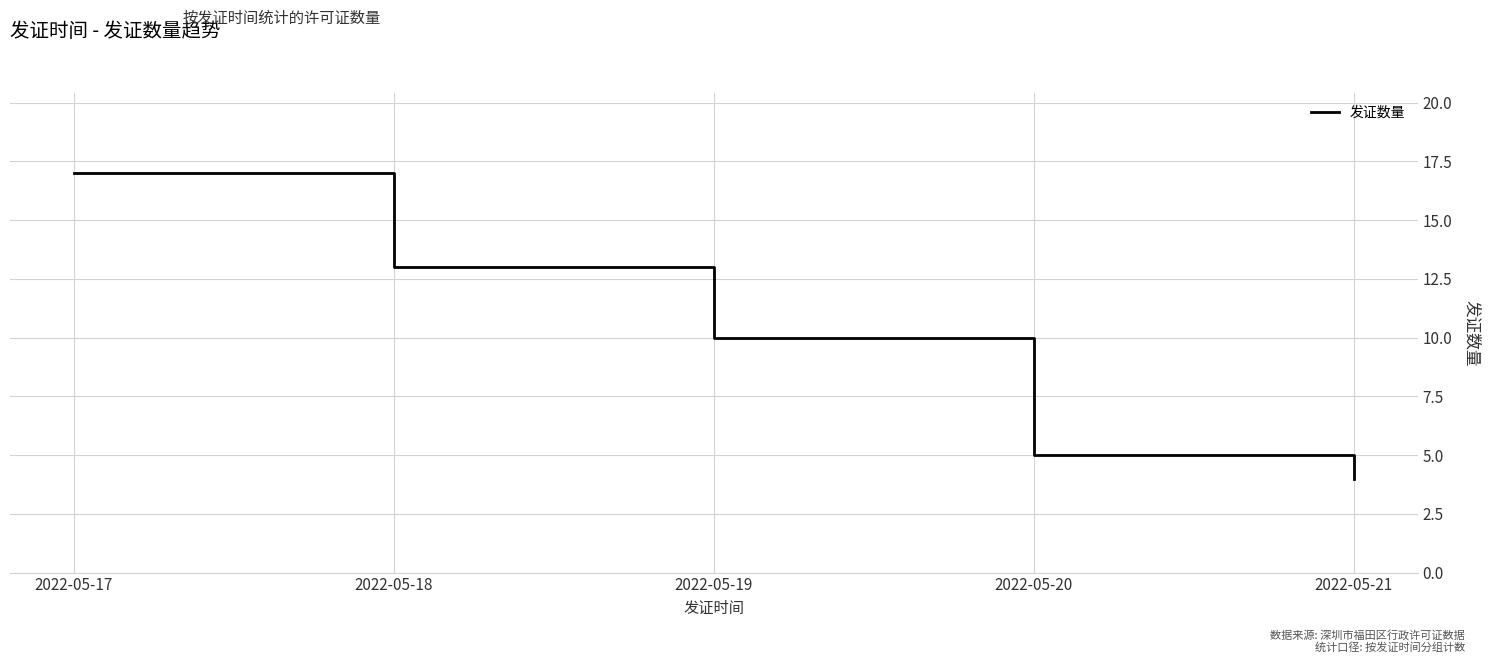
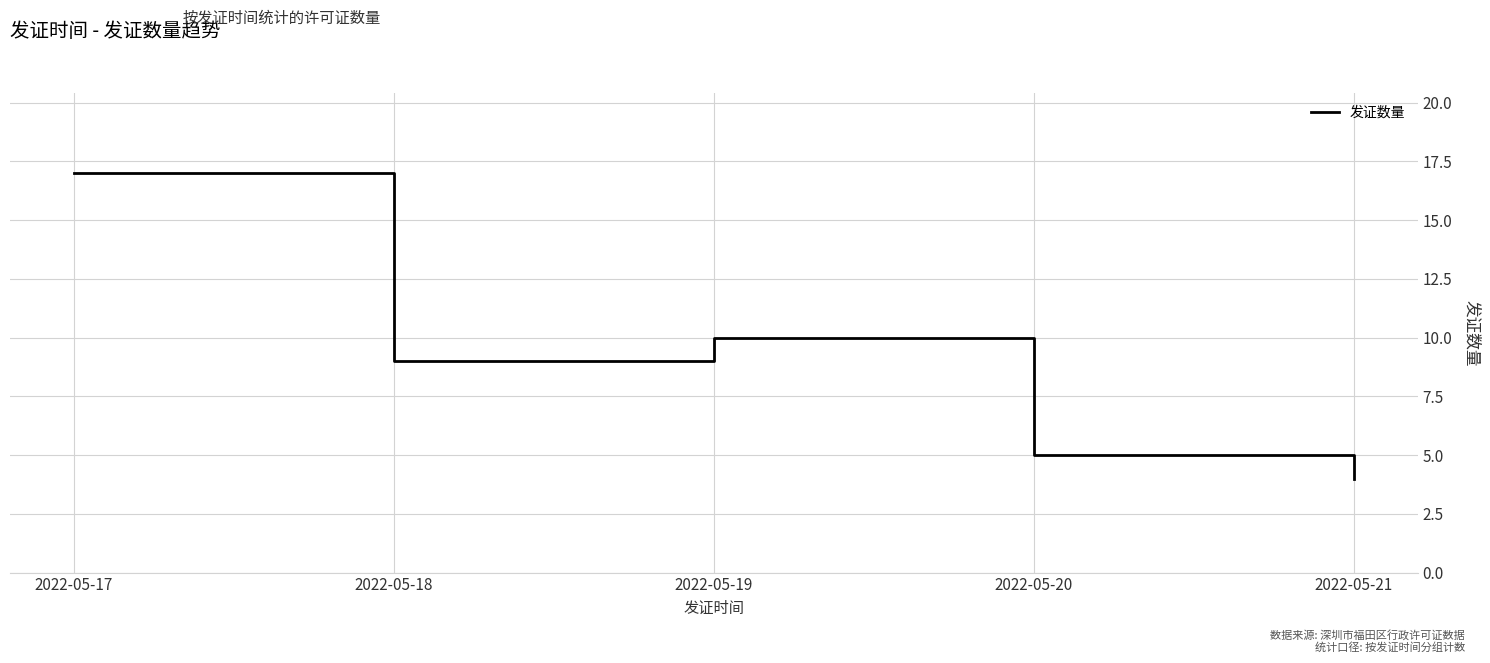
  {
    "2022-05-17": 17,
-   "2022-05-18": 13,
+   "2022-05-18": 9,
    "2022-05-19": 10,
    "2022-05-20": 5,
    "2022-05-21": 4
  }
